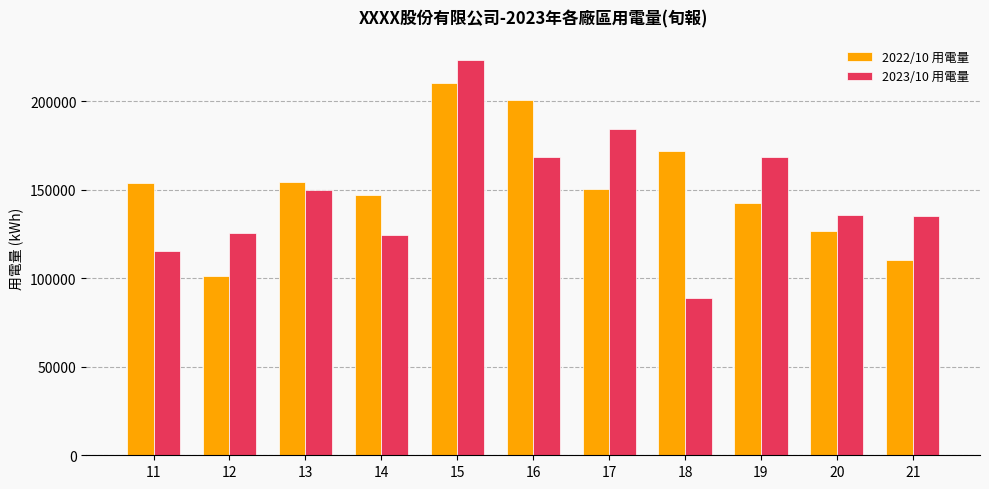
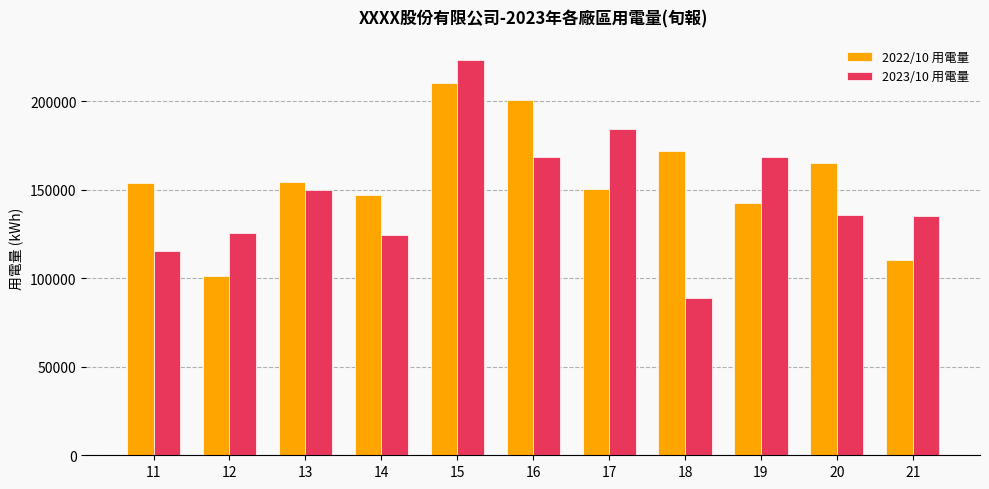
  {
    "2022/10 用電量": {
      "11": 154000,
      "12": 101000,
      "13": 154000,
      "14": 147000,
      "15": 210000,
      "16": 201000,
      "17": 150000,
      "18": 172000,
      "19": 143000,
-     "20": 127000,
+     "20": 165000,
      "21": 111000
    },
    "2023/10 用電量": {
      "11": 116000,
      "12": 125000,
      "13": 150000,
      "14": 125000,
      "15": 224000,
      "16": 168000,
      "17": 185000,
      "18": 89000,
      "19": 169000,
      "20": 136000,
      "21": 135000
    }
  }
